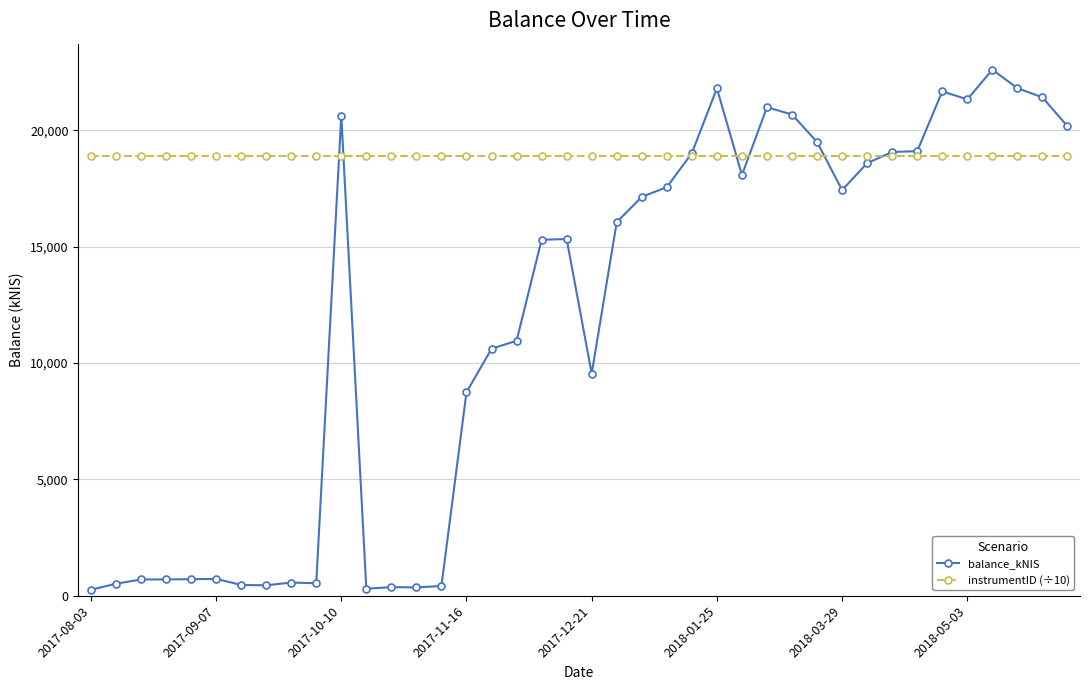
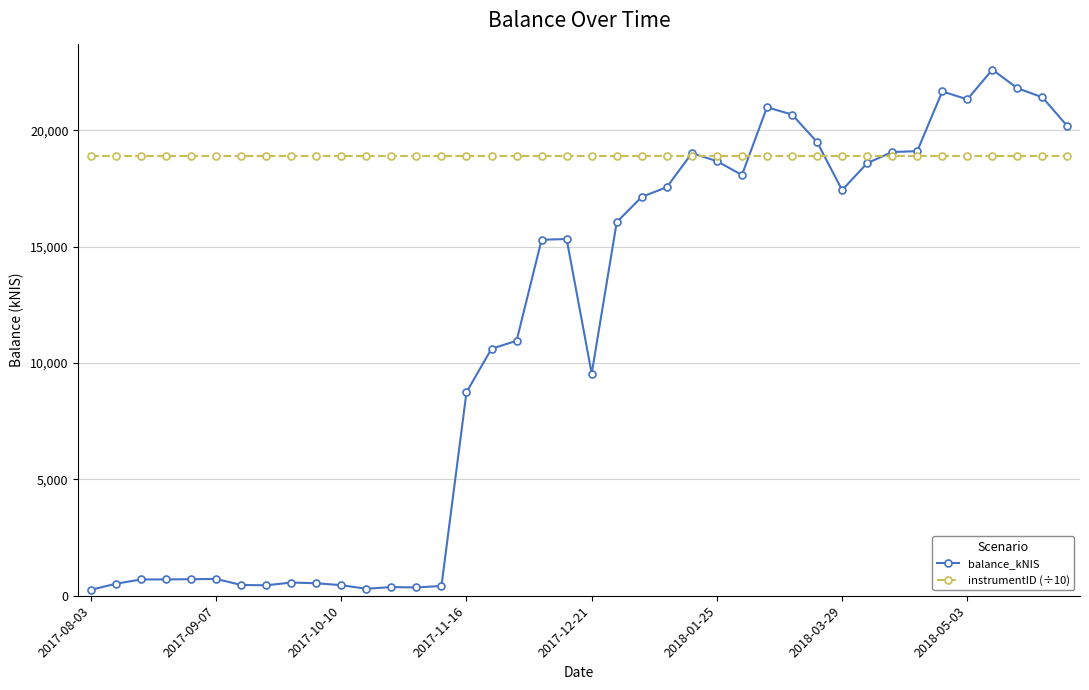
  {
    "balance_kNIS": {
      "2017-08-03": "300",
      "2017-09-07": "700",
-     "2017-10-10": "20,600",
+     "2017-10-10": "500",
      "2017-11-16": "8,700",
      "2017-12-21": "9,500",
-     "2018-01-25": "21,800",
+     "2018-01-25": "18,700",
      "2018-03-29": "17,400",
      "2018-05-03": "21,300"
    },
    "instrumentID (÷10)": {
      "2017-08-03": "18,900",
      "2017-09-07": "18,900",
      "2017-10-10": "18,900",
      "2017-11-16": "18,900",
      "2017-12-21": "18,900",
      "2018-01-25": "18,900",
      "2018-03-29": "18,900",
      "2018-05-03": "18,900"
    }
  }
